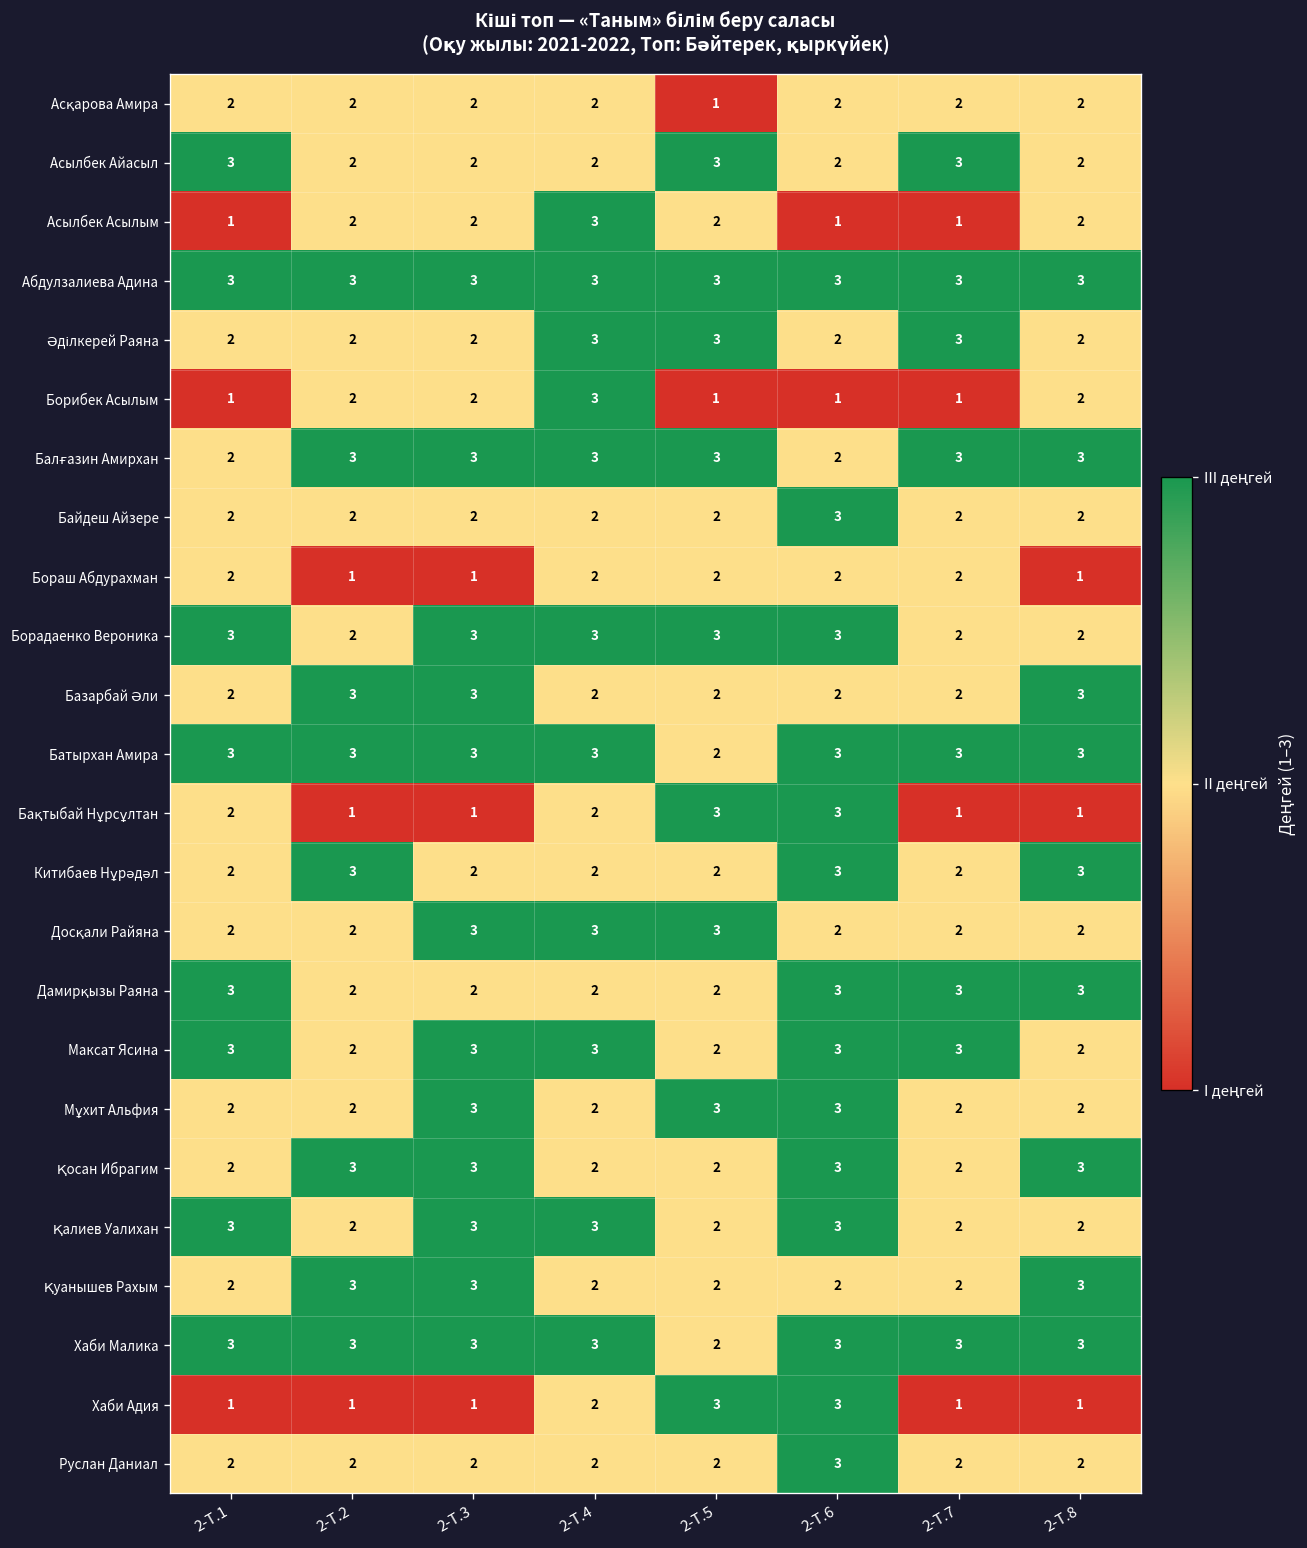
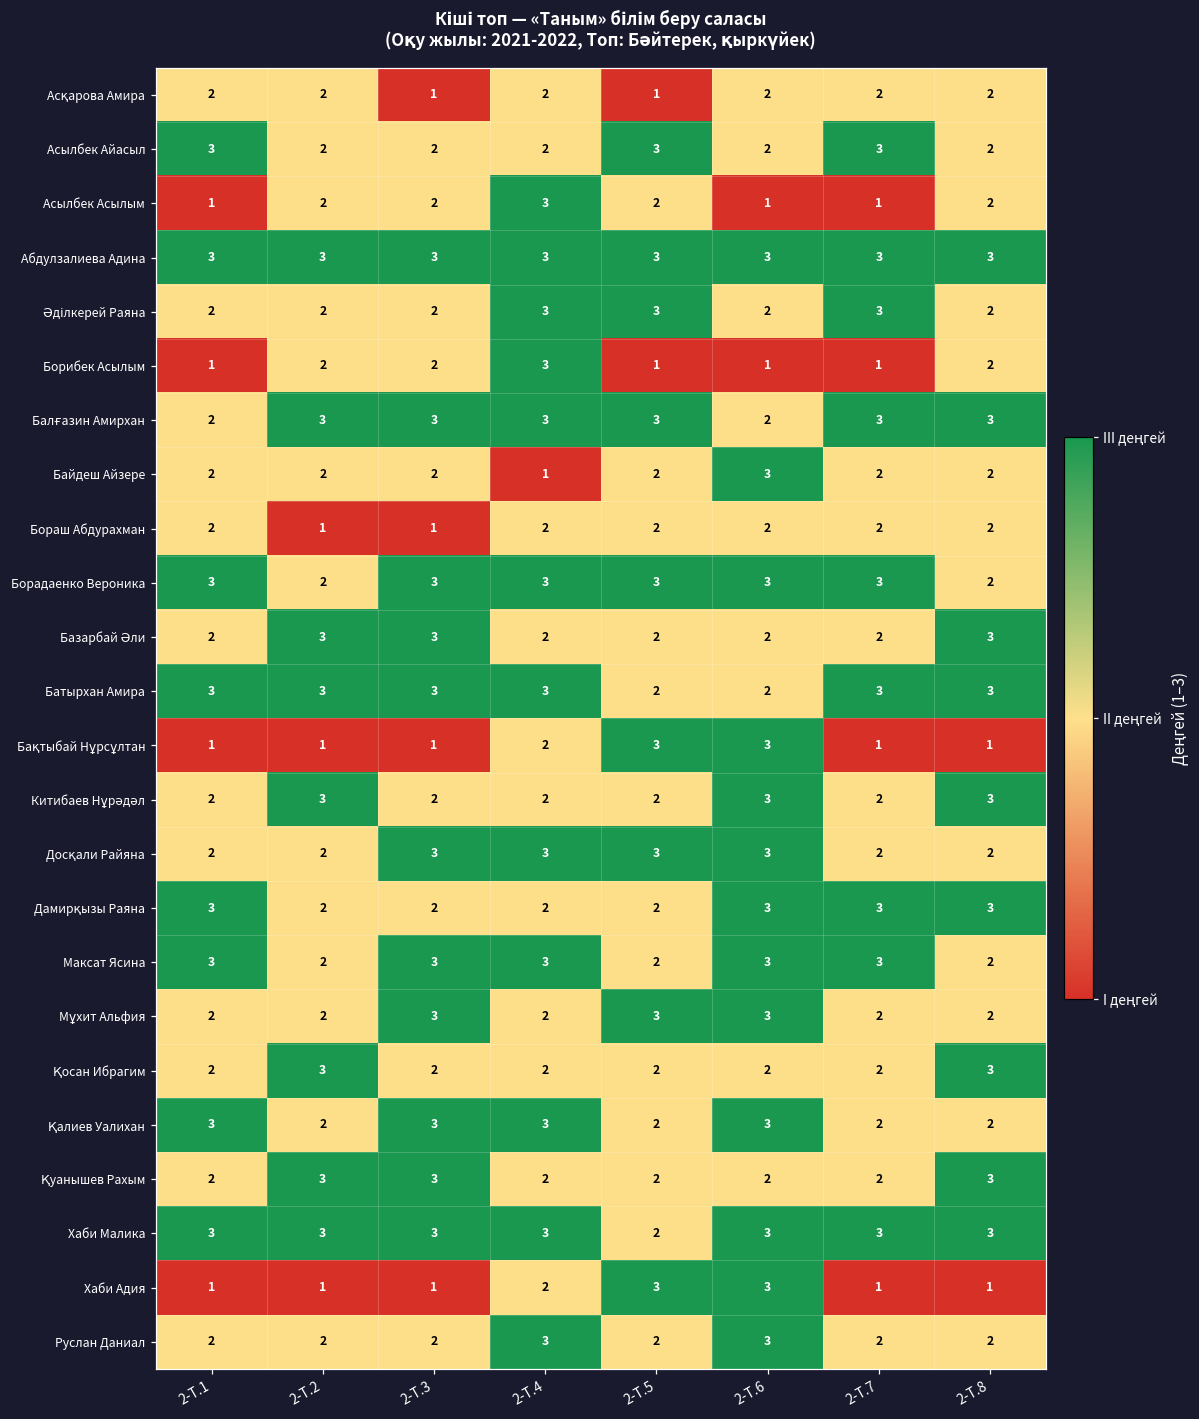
  {
    "Асқарова Амира": {
      "2-Т.1": 2,
      "2-Т.2": 2,
-     "2-Т.3": 2,
+     "2-Т.3": 1,
      "2-Т.4": 2,
      "2-Т.5": 1,
      "2-Т.6": 2,
      "2-Т.7": 2,
      "2-Т.8": 2
    },
    "Асылбек Айасыл": {
      "2-Т.1": 3,
      "2-Т.2": 2,
      "2-Т.3": 2,
      "2-Т.4": 2,
      "2-Т.5": 3,
      "2-Т.6": 2,
      "2-Т.7": 3,
      "2-Т.8": 2
    },
    "Асылбек Асылым": {
      "2-Т.1": 1,
      "2-Т.2": 2,
      "2-Т.3": 2,
      "2-Т.4": 3,
      "2-Т.5": 2,
      "2-Т.6": 1,
      "2-Т.7": 1,
      "2-Т.8": 2
    },
    "Абдулзалиева Адина": {
      "2-Т.1": 3,
      "2-Т.2": 3,
      "2-Т.3": 3,
      "2-Т.4": 3,
      "2-Т.5": 3,
      "2-Т.6": 3,
      "2-Т.7": 3,
      "2-Т.8": 3
    },
    "Әділкерей Раяна": {
      "2-Т.1": 2,
      "2-Т.2": 2,
      "2-Т.3": 2,
      "2-Т.4": 3,
      "2-Т.5": 3,
      "2-Т.6": 2,
      "2-Т.7": 3,
      "2-Т.8": 2
    },
    "Борибек Асылым": {
      "2-Т.1": 1,
      "2-Т.2": 2,
      "2-Т.3": 2,
      "2-Т.4": 3,
      "2-Т.5": 1,
      "2-Т.6": 1,
      "2-Т.7": 1,
      "2-Т.8": 2
    },
    "Балғазин Амирхан": {
      "2-Т.1": 2,
      "2-Т.2": 3,
      "2-Т.3": 3,
      "2-Т.4": 3,
      "2-Т.5": 3,
      "2-Т.6": 2,
      "2-Т.7": 3,
      "2-Т.8": 3
    },
    "Байдеш Айзере": {
      "2-Т.1": 2,
      "2-Т.2": 2,
      "2-Т.3": 2,
-     "2-Т.4": 2,
+     "2-Т.4": 1,
      "2-Т.5": 2,
      "2-Т.6": 3,
      "2-Т.7": 2,
      "2-Т.8": 2
    },
    "Бораш Абдурахман": {
      "2-Т.1": 2,
      "2-Т.2": 1,
      "2-Т.3": 1,
      "2-Т.4": 2,
      "2-Т.5": 2,
      "2-Т.6": 2,
      "2-Т.7": 2,
-     "2-Т.8": 1
+     "2-Т.8": 2
    },
    "Борадаенко Вероника": {
      "2-Т.1": 3,
      "2-Т.2": 2,
      "2-Т.3": 3,
      "2-Т.4": 3,
      "2-Т.5": 3,
      "2-Т.6": 3,
-     "2-Т.7": 2,
+     "2-Т.7": 3,
      "2-Т.8": 2
    },
    "Базарбай Әли": {
      "2-Т.1": 2,
      "2-Т.2": 3,
      "2-Т.3": 3,
      "2-Т.4": 2,
      "2-Т.5": 2,
      "2-Т.6": 2,
      "2-Т.7": 2,
      "2-Т.8": 3
    },
    "Батырхан Амира": {
      "2-Т.1": 3,
      "2-Т.2": 3,
      "2-Т.3": 3,
      "2-Т.4": 3,
      "2-Т.5": 2,
-     "2-Т.6": 3,
+     "2-Т.6": 2,
      "2-Т.7": 3,
      "2-Т.8": 3
    },
    "Бақтыбай Нұрсұлтан": {
-     "2-Т.1": 2,
+     "2-Т.1": 1,
      "2-Т.2": 1,
      "2-Т.3": 1,
      "2-Т.4": 2,
      "2-Т.5": 3,
      "2-Т.6": 3,
      "2-Т.7": 1,
      "2-Т.8": 1
    },
    "Китибаев Нұрәдәл": {
      "2-Т.1": 2,
      "2-Т.2": 3,
      "2-Т.3": 2,
      "2-Т.4": 2,
      "2-Т.5": 2,
      "2-Т.6": 3,
      "2-Т.7": 2,
      "2-Т.8": 3
    },
    "Досқали Райяна": {
      "2-Т.1": 2,
      "2-Т.2": 2,
      "2-Т.3": 3,
      "2-Т.4": 3,
      "2-Т.5": 3,
-     "2-Т.6": 2,
+     "2-Т.6": 3,
      "2-Т.7": 2,
      "2-Т.8": 2
    },
    "Дамирқызы Раяна": {
      "2-Т.1": 3,
      "2-Т.2": 2,
      "2-Т.3": 2,
      "2-Т.4": 2,
      "2-Т.5": 2,
      "2-Т.6": 3,
      "2-Т.7": 3,
      "2-Т.8": 3
    },
    "Максат Ясина": {
      "2-Т.1": 3,
      "2-Т.2": 2,
      "2-Т.3": 3,
      "2-Т.4": 3,
      "2-Т.5": 2,
      "2-Т.6": 3,
      "2-Т.7": 3,
      "2-Т.8": 2
    },
    "Мұхит Альфия": {
      "2-Т.1": 2,
      "2-Т.2": 2,
      "2-Т.3": 3,
      "2-Т.4": 2,
      "2-Т.5": 3,
      "2-Т.6": 3,
      "2-Т.7": 2,
      "2-Т.8": 2
    },
    "Қосан Ибрагим": {
      "2-Т.1": 2,
      "2-Т.2": 3,
-     "2-Т.3": 3,
+     "2-Т.3": 2,
      "2-Т.4": 2,
      "2-Т.5": 2,
-     "2-Т.6": 3,
+     "2-Т.6": 2,
      "2-Т.7": 2,
      "2-Т.8": 3
    },
    "Қалиев Уалихан": {
      "2-Т.1": 3,
      "2-Т.2": 2,
      "2-Т.3": 3,
      "2-Т.4": 3,
      "2-Т.5": 2,
      "2-Т.6": 3,
      "2-Т.7": 2,
      "2-Т.8": 2
    },
    "Қуанышев Рахым": {
      "2-Т.1": 2,
      "2-Т.2": 3,
      "2-Т.3": 3,
      "2-Т.4": 2,
      "2-Т.5": 2,
      "2-Т.6": 2,
      "2-Т.7": 2,
      "2-Т.8": 3
    },
    "Хаби Малика": {
      "2-Т.1": 3,
      "2-Т.2": 3,
      "2-Т.3": 3,
      "2-Т.4": 3,
      "2-Т.5": 2,
      "2-Т.6": 3,
      "2-Т.7": 3,
      "2-Т.8": 3
    },
    "Хаби Адия": {
      "2-Т.1": 1,
      "2-Т.2": 1,
      "2-Т.3": 1,
      "2-Т.4": 2,
      "2-Т.5": 3,
      "2-Т.6": 3,
      "2-Т.7": 1,
      "2-Т.8": 1
    },
    "Руслан Даниал": {
      "2-Т.1": 2,
      "2-Т.2": 2,
      "2-Т.3": 2,
-     "2-Т.4": 2,
+     "2-Т.4": 3,
      "2-Т.5": 2,
      "2-Т.6": 3,
      "2-Т.7": 2,
      "2-Т.8": 2
    }
  }
